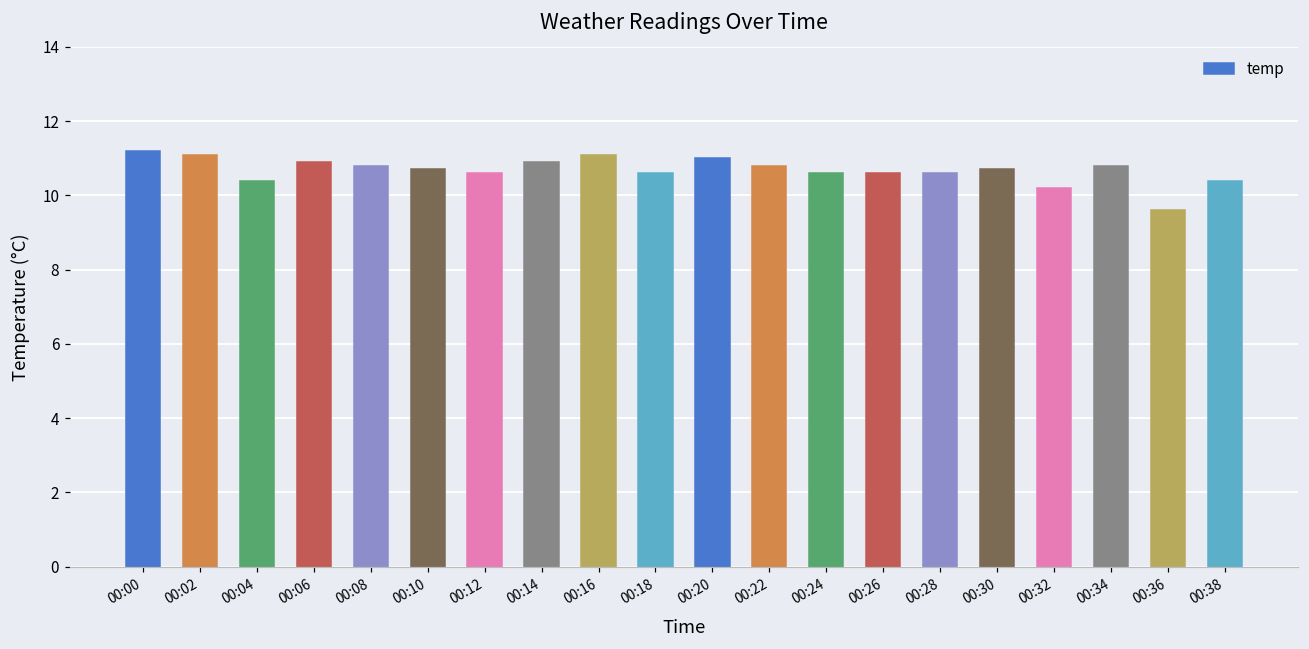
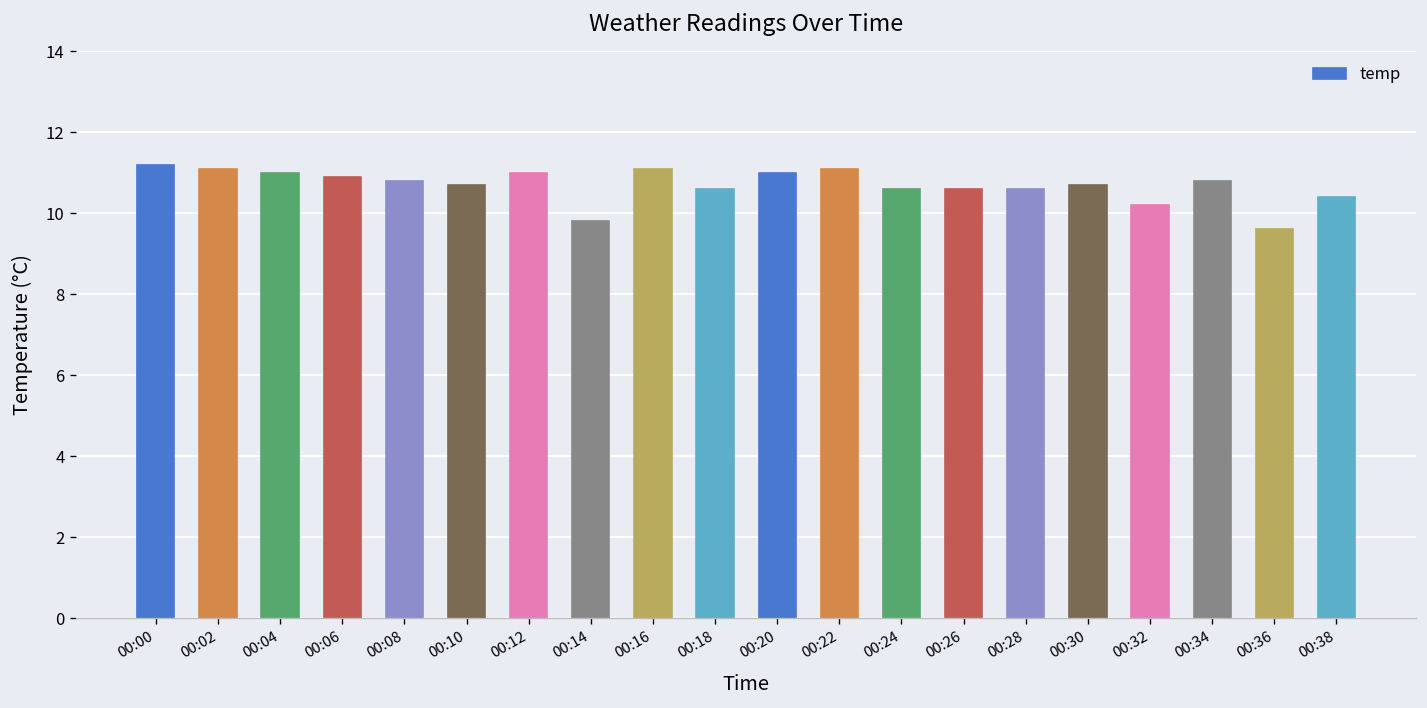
  {
    "00:00": 11.2,
    "00:02": 11.1,
-   "00:04": 10.4,
+   "00:04": 11.0,
    "00:06": 10.9,
    "00:08": 10.8,
    "00:10": 10.7,
-   "00:12": 10.6,
-   "00:14": 10.9,
+   "00:12": 11.0,
+   "00:14": 9.8,
    "00:16": 11.1,
    "00:18": 10.6,
    "00:20": 11.0,
-   "00:22": 10.8,
+   "00:22": 11.1,
    "00:24": 10.6,
    "00:26": 10.6,
    "00:28": 10.6,
    "00:30": 10.7,
    "00:32": 10.2,
    "00:34": 10.8,
    "00:36": 9.6,
    "00:38": 10.4
  }
